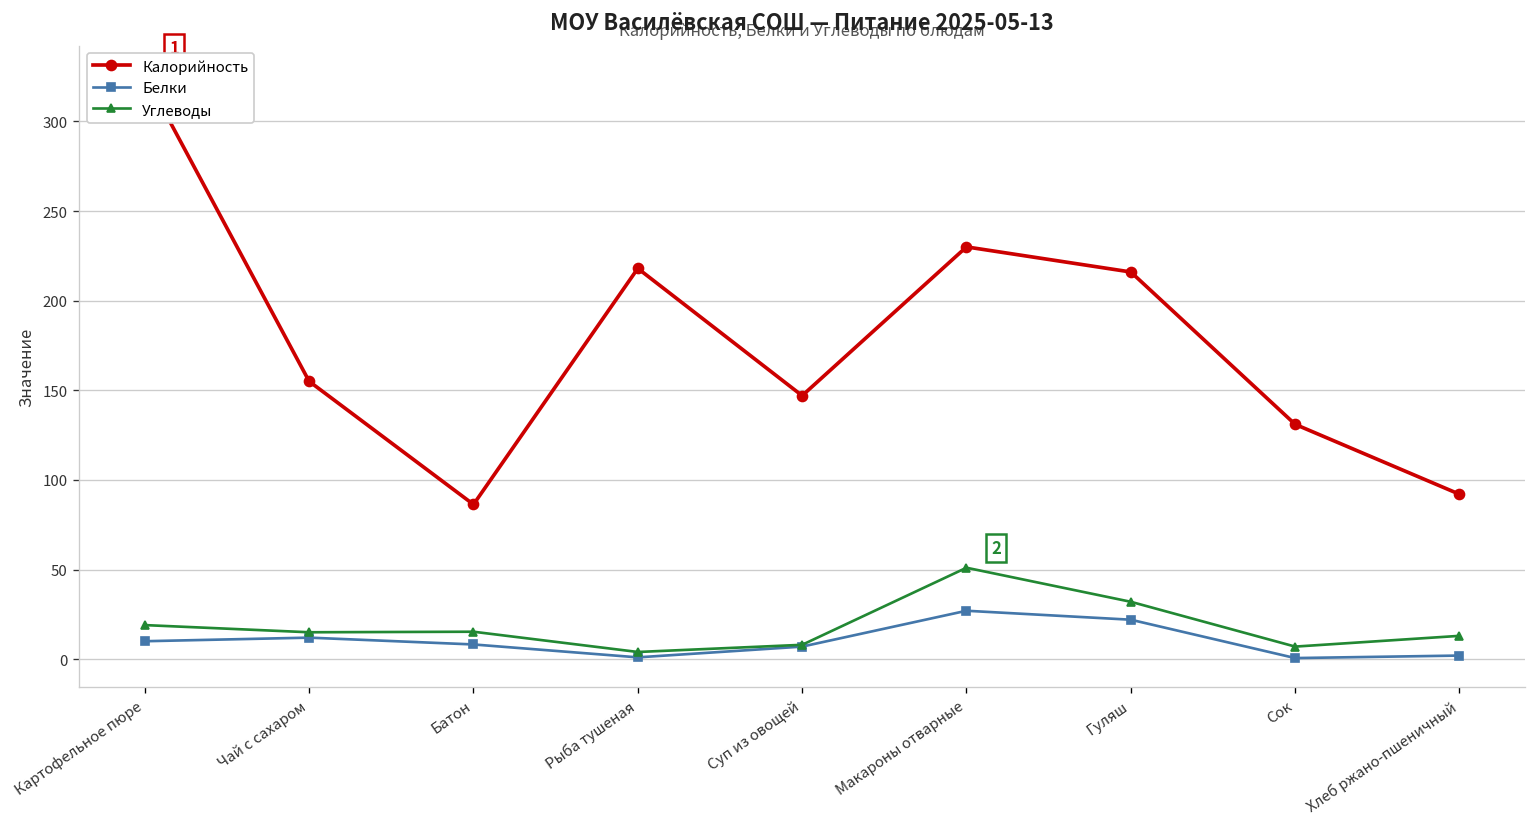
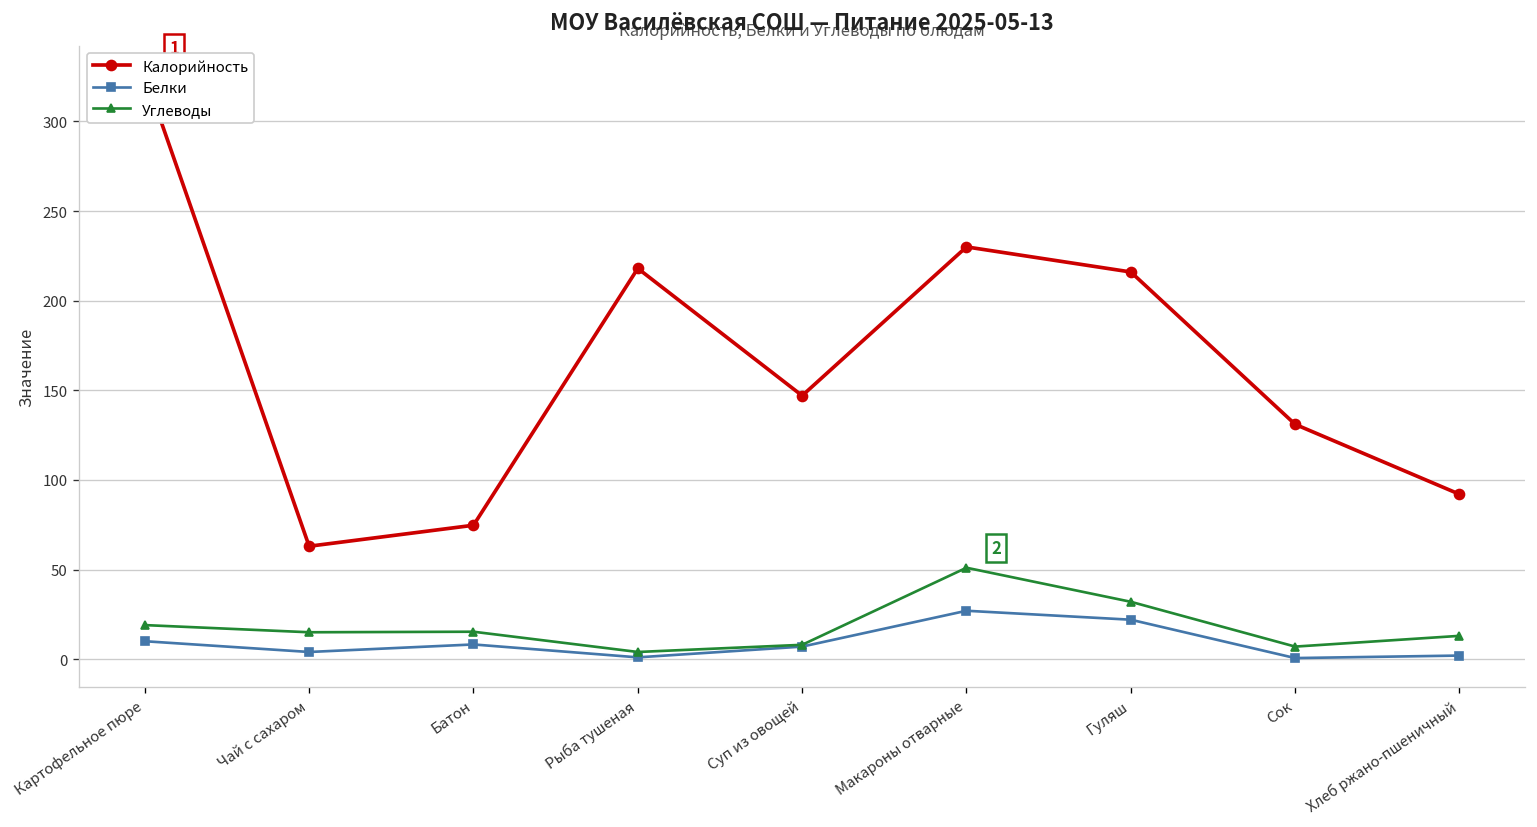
  {
    "Калорийность": {
-     "Чай с сахаром": 155,
-     "Батон": 86,
+     "Чай с сахаром": 63,
+     "Батон": 75,
      "Рыба тушеная": 218,
      "Суп из овощей": 147,
      "Макароны отварные": 230,
      "Гуляш": 216,
      "Сок": 131,
      "Хлеб ржано-пшеничный": 92
    },
    "Белки": {
      "Картофельное пюре": 10,
-     "Чай с сахаром": 12,
+     "Чай с сахаром": 4,
      "Батон": 8,
      "Рыба тушеная": 1,
      "Макароны отварные": 27,
      "Гуляш": 22,
      "Сок": 1,
      "Хлеб ржано-пшеничный": 2
    },
    "Углеводы": {
      "Картофельное пюре": 19,
      "Чай с сахаром": 15,
      "Батон": 15,
      "Рыба тушеная": 4,
      "Гуляш": 32,
      "Сок": 7,
      "Хлеб ржано-пшеничный": 13
    }
  }
